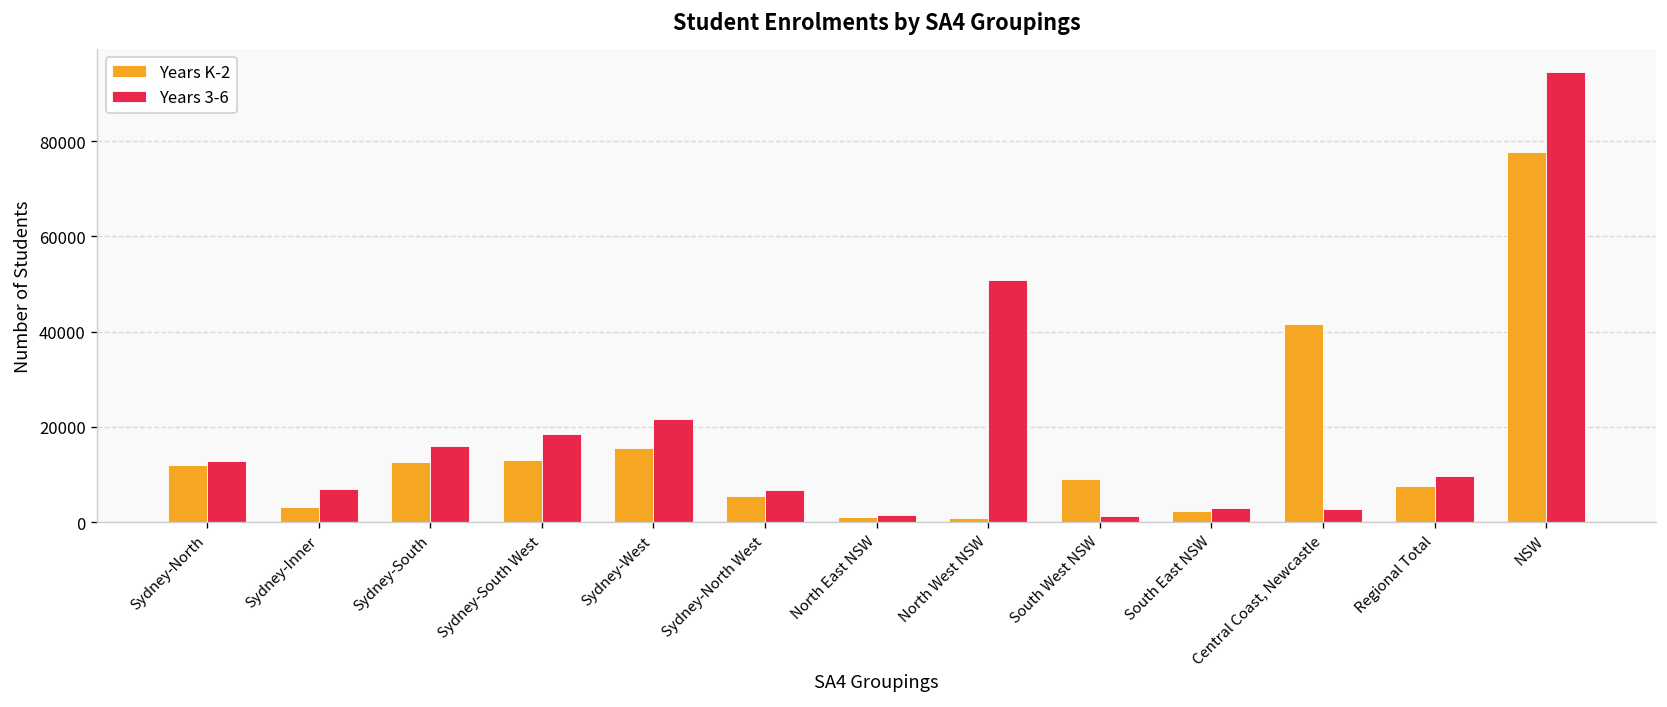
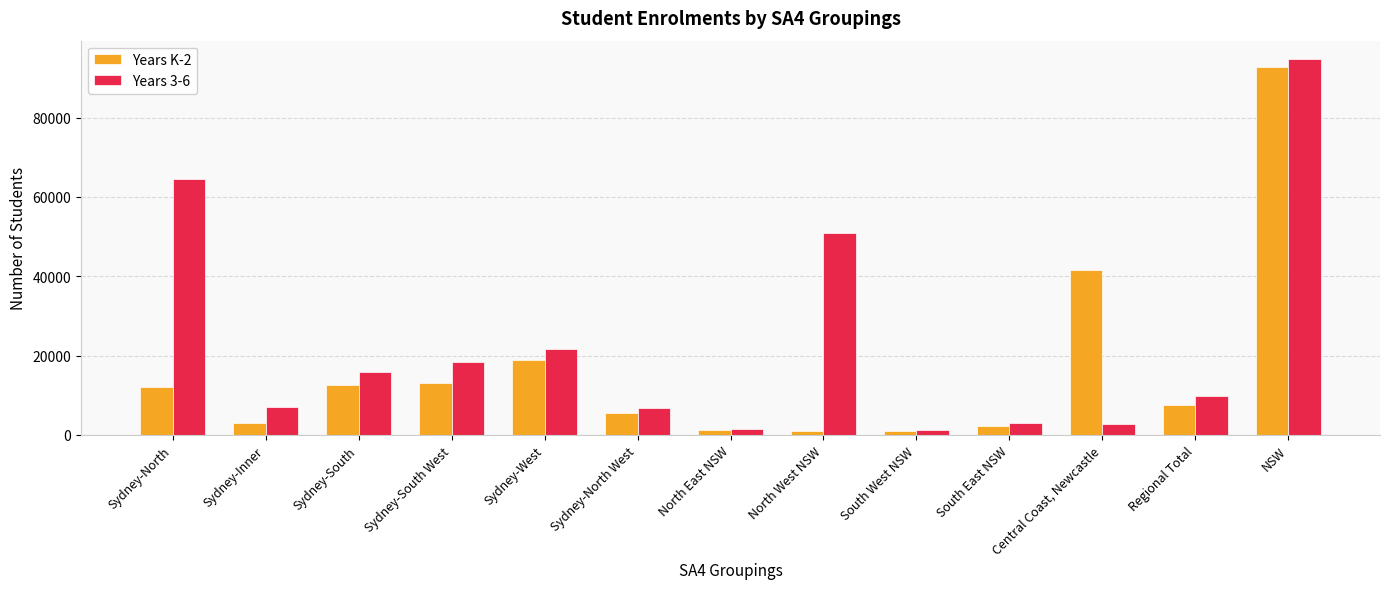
  {
    "Years K-2": {
      "Sydney-North": 12000,
      "Sydney-Inner": 3000,
      "Sydney-South": 13000,
      "Sydney-South West": 13000,
-     "Sydney-West": 16000,
+     "Sydney-West": 19000,
      "Sydney-North West": 5000,
      "North East NSW": 1000,
      "North West NSW": 1000,
-     "South West NSW": 9000,
+     "South West NSW": 1000,
      "South East NSW": 2000,
      "Central Coast, Newcastle": 42000,
      "Regional Total": 8000,
-     "NSW": 78000
+     "NSW": 93000
    },
    "Years 3-6": {
-     "Sydney-North": 13000,
+     "Sydney-North": 65000,
      "Sydney-Inner": 7000,
      "Sydney-South": 16000,
      "Sydney-South West": 19000,
      "Sydney-West": 22000,
      "Sydney-North West": 7000,
      "North East NSW": 2000,
      "North West NSW": 51000,
      "South West NSW": 1000,
      "South East NSW": 3000,
      "Central Coast, Newcastle": 3000,
      "Regional Total": 10000,
      "NSW": 95000
    }
  }
